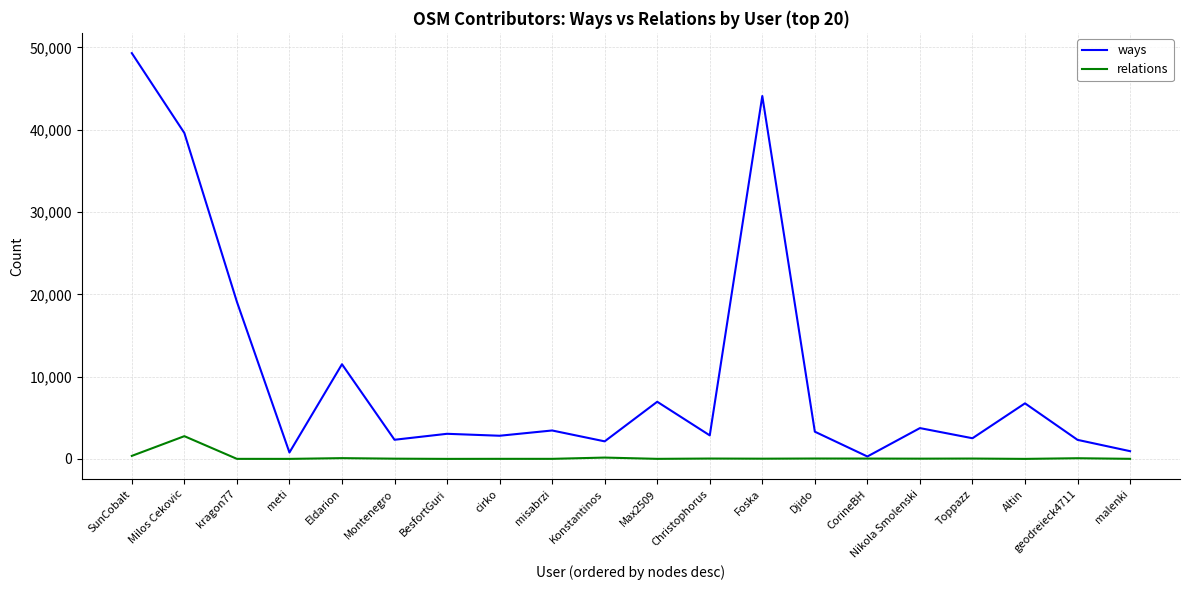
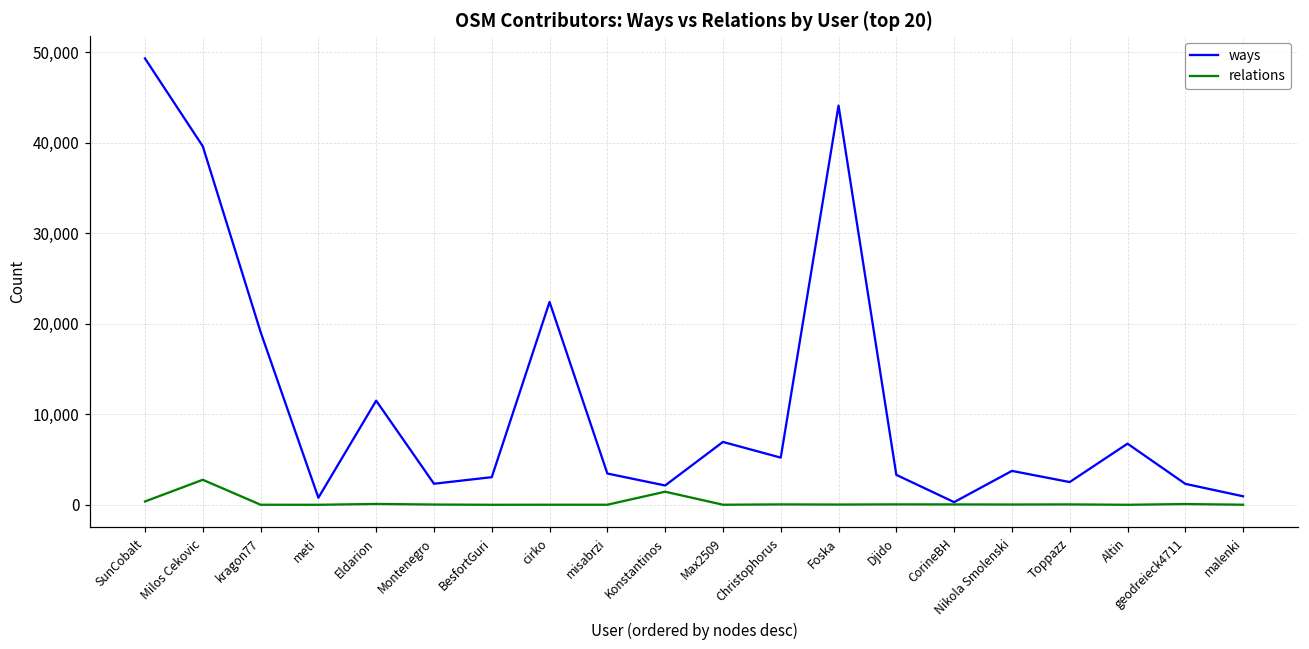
  {
    "ways": {
      "SunCobalt": "49,000",
      "Milos Cekovic": "40,000",
      "kragon77": "19,000",
      "meti": "1,000",
      "Eldarion": "12,000",
      "Montenegro": "2,000",
      "BesfortGuri": "3,000",
-     "cirko": "3,000",
+     "cirko": "22,000",
      "misabrzi": "3,000",
      "Konstantinos": "2,000",
      "Max2509": "7,000",
-     "Christophorus": "3,000",
+     "Christophorus": "5,000",
      "Foska": "44,000",
      "Djido": "3,000",
      "Nikola Smolenski": "4,000",
      "Toppazz": "3,000",
      "Altin": "7,000",
      "geodreieck4711": "2,000",
      "malenki": "1,000"
    },
    "relations": {
      "SunCobalt": "0",
      "Milos Cekovic": "3,000",
      "kragon77": "0",
      "meti": "0",
      "Eldarion": "0",
      "Montenegro": "0",
      "BesfortGuri": "0",
      "cirko": "0",
      "misabrzi": "0",
-     "Konstantinos": "0",
+     "Konstantinos": "1,000",
      "Max2509": "0",
      "Christophorus": "0",
      "Foska": "0",
      "Djido": "0",
      "Nikola Smolenski": "0",
      "Toppazz": "0",
      "Altin": "0",
      "geodreieck4711": "0",
      "malenki": "0"
    }
  }
